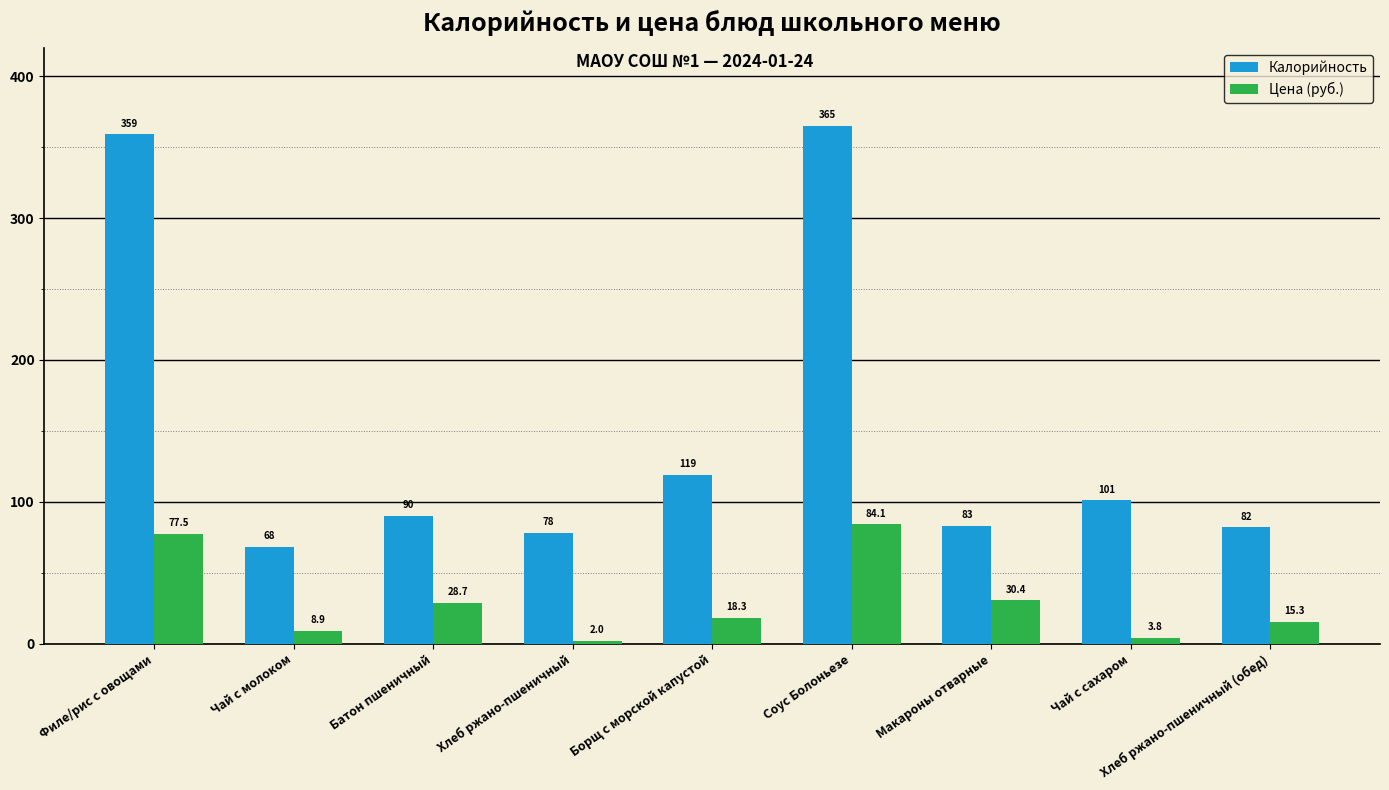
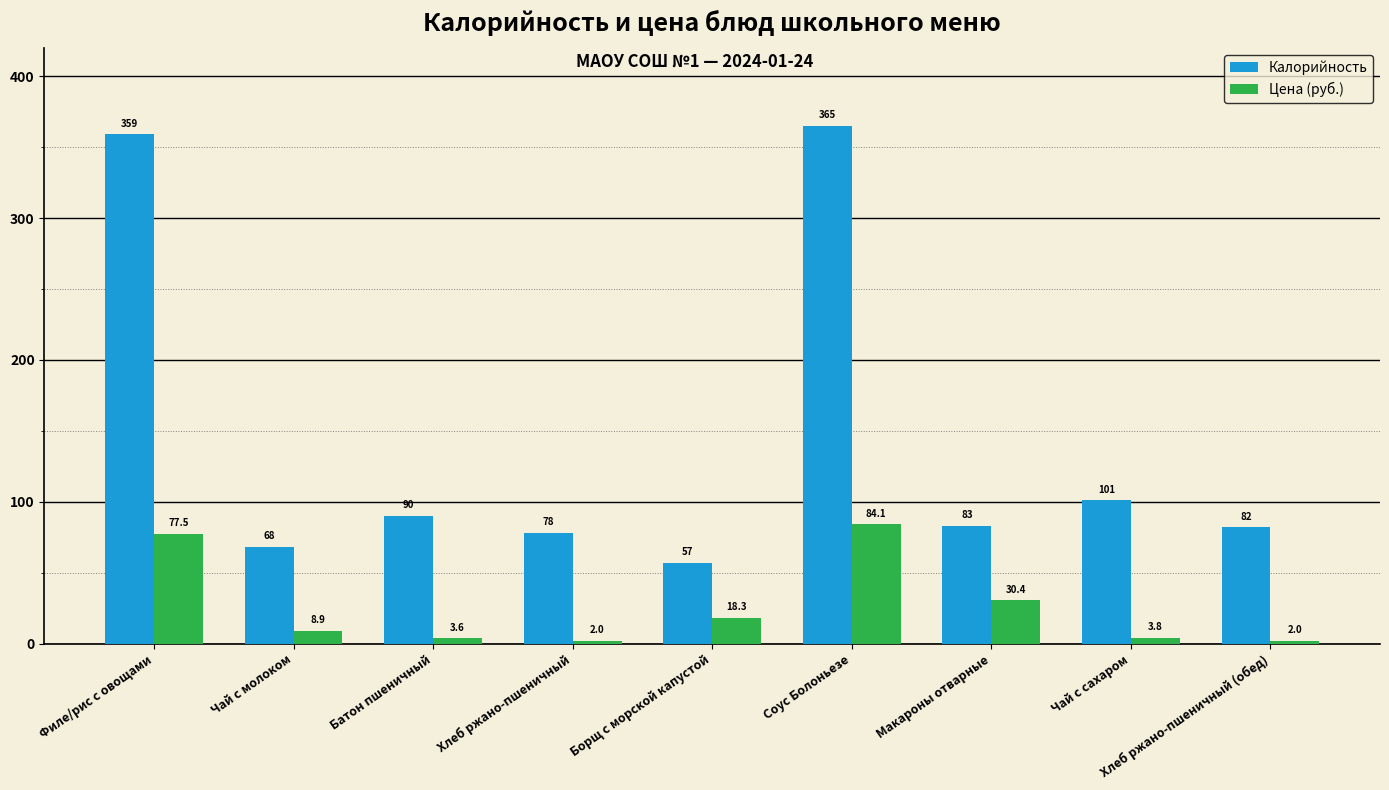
  {
    "Калорийность": {
      "Филе/рис с овощами": 359,
      "Чай с молоком": 68,
      "Батон пшеничный": 90,
      "Хлеб ржано-пшеничный": 78,
-     "Борщ с морской капустой": 119,
+     "Борщ с морской капустой": 57,
      "Соус Болоньезе": 365,
      "Макароны отварные": 83,
      "Чай с сахаром": 101,
      "Хлеб ржано-пшеничный (обед)": 82
    },
    "Цена (руб.)": {
      "Филе/рис с овощами": 77.5,
      "Чай с молоком": 8.9,
-     "Батон пшеничный": 28.7,
+     "Батон пшеничный": 3.6,
      "Хлеб ржано-пшеничный": 2.0,
      "Борщ с морской капустой": 18.3,
      "Соус Болоньезе": 84.1,
      "Макароны отварные": 30.4,
      "Чай с сахаром": 3.8,
-     "Хлеб ржано-пшеничный (обед)": 15.3
+     "Хлеб ржано-пшеничный (обед)": 2.0
    }
  }
